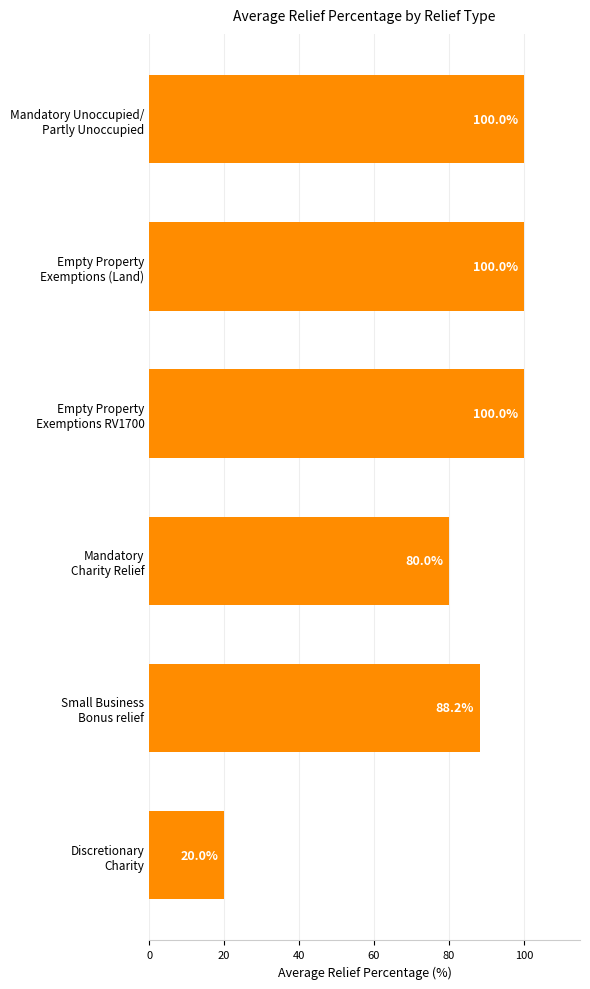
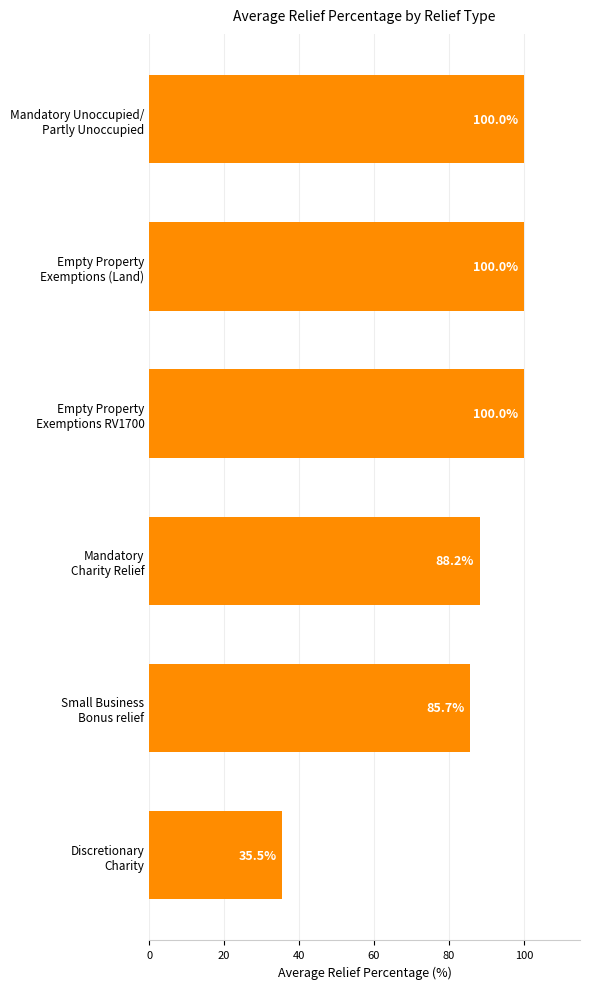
  {
    "Mandatory Unoccupied/ Partly Unoccupied": "100.0%",
    "Empty Property Exemptions (Land)": "100.0%",
    "Empty Property Exemptions RV1700": "100.0%",
-   "Mandatory Charity Relief": "80.0%",
-   "Small Business Bonus relief": "88.2%",
-   "Discretionary Charity": "20.0%"
+   "Mandatory Charity Relief": "88.2%",
+   "Small Business Bonus relief": "85.7%",
+   "Discretionary Charity": "35.5%"
  }
